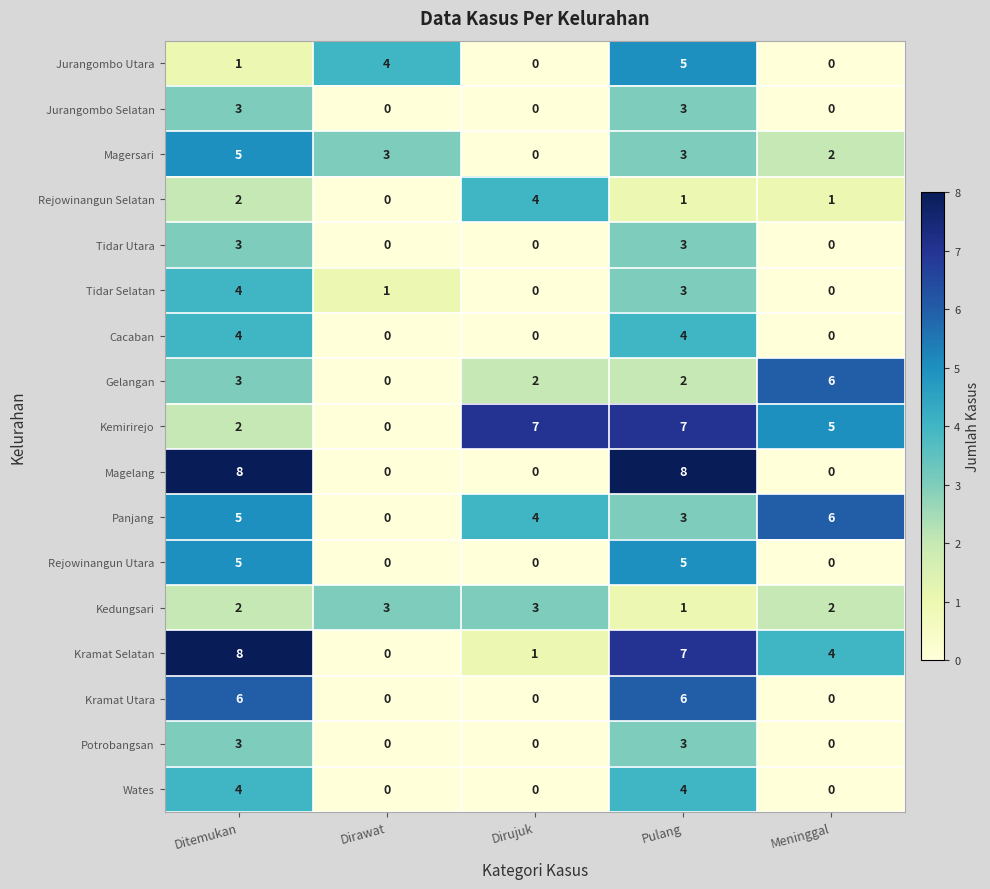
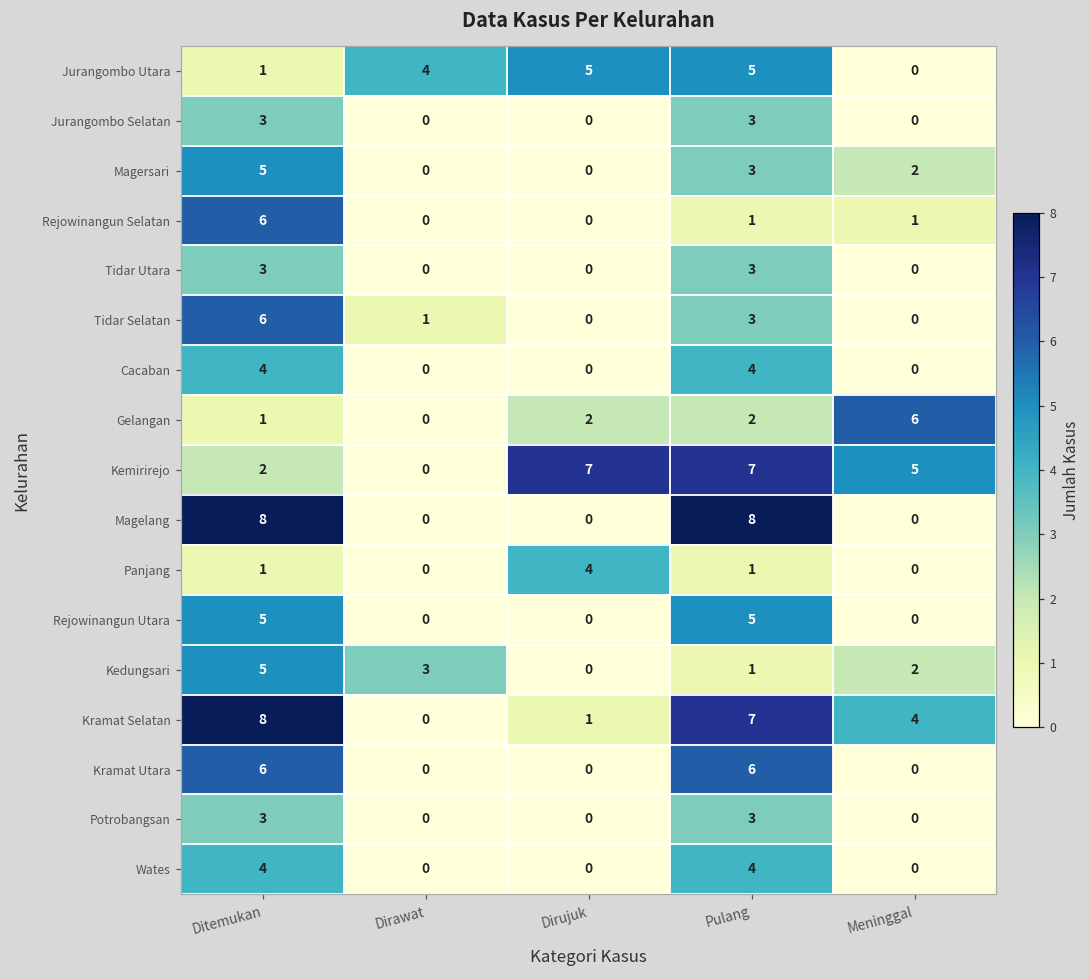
  {
    "Jurangombo Utara": {
      "Ditemukan": 1,
      "Dirawat": 4,
-     "Dirujuk": 0,
+     "Dirujuk": 5,
      "Pulang": 5,
      "Meninggal": 0
    },
    "Jurangombo Selatan": {
      "Ditemukan": 3,
      "Dirawat": 0,
      "Dirujuk": 0,
      "Pulang": 3,
      "Meninggal": 0
    },
    "Magersari": {
      "Ditemukan": 5,
-     "Dirawat": 3,
+     "Dirawat": 0,
      "Dirujuk": 0,
      "Pulang": 3,
      "Meninggal": 2
    },
    "Rejowinangun Selatan": {
-     "Ditemukan": 2,
+     "Ditemukan": 6,
      "Dirawat": 0,
-     "Dirujuk": 4,
+     "Dirujuk": 0,
      "Pulang": 1,
      "Meninggal": 1
    },
    "Tidar Utara": {
      "Ditemukan": 3,
      "Dirawat": 0,
      "Dirujuk": 0,
      "Pulang": 3,
      "Meninggal": 0
    },
    "Tidar Selatan": {
-     "Ditemukan": 4,
+     "Ditemukan": 6,
      "Dirawat": 1,
      "Dirujuk": 0,
      "Pulang": 3,
      "Meninggal": 0
    },
    "Cacaban": {
      "Ditemukan": 4,
      "Dirawat": 0,
      "Dirujuk": 0,
      "Pulang": 4,
      "Meninggal": 0
    },
    "Gelangan": {
-     "Ditemukan": 3,
+     "Ditemukan": 1,
      "Dirawat": 0,
      "Dirujuk": 2,
      "Pulang": 2,
      "Meninggal": 6
    },
    "Kemirirejo": {
      "Ditemukan": 2,
      "Dirawat": 0,
      "Dirujuk": 7,
      "Pulang": 7,
      "Meninggal": 5
    },
    "Magelang": {
      "Ditemukan": 8,
      "Dirawat": 0,
      "Dirujuk": 0,
      "Pulang": 8,
      "Meninggal": 0
    },
    "Panjang": {
-     "Ditemukan": 5,
+     "Ditemukan": 1,
      "Dirawat": 0,
      "Dirujuk": 4,
-     "Pulang": 3,
-     "Meninggal": 6
+     "Pulang": 1,
+     "Meninggal": 0
    },
    "Rejowinangun Utara": {
      "Ditemukan": 5,
      "Dirawat": 0,
      "Dirujuk": 0,
      "Pulang": 5,
      "Meninggal": 0
    },
    "Kedungsari": {
-     "Ditemukan": 2,
+     "Ditemukan": 5,
      "Dirawat": 3,
-     "Dirujuk": 3,
+     "Dirujuk": 0,
      "Pulang": 1,
      "Meninggal": 2
    },
    "Kramat Selatan": {
      "Ditemukan": 8,
      "Dirawat": 0,
      "Dirujuk": 1,
      "Pulang": 7,
      "Meninggal": 4
    },
    "Kramat Utara": {
      "Ditemukan": 6,
      "Dirawat": 0,
      "Dirujuk": 0,
      "Pulang": 6,
      "Meninggal": 0
    },
    "Potrobangsan": {
      "Ditemukan": 3,
      "Dirawat": 0,
      "Dirujuk": 0,
      "Pulang": 3,
      "Meninggal": 0
    },
    "Wates": {
      "Ditemukan": 4,
      "Dirawat": 0,
      "Dirujuk": 0,
      "Pulang": 4,
      "Meninggal": 0
    }
  }
